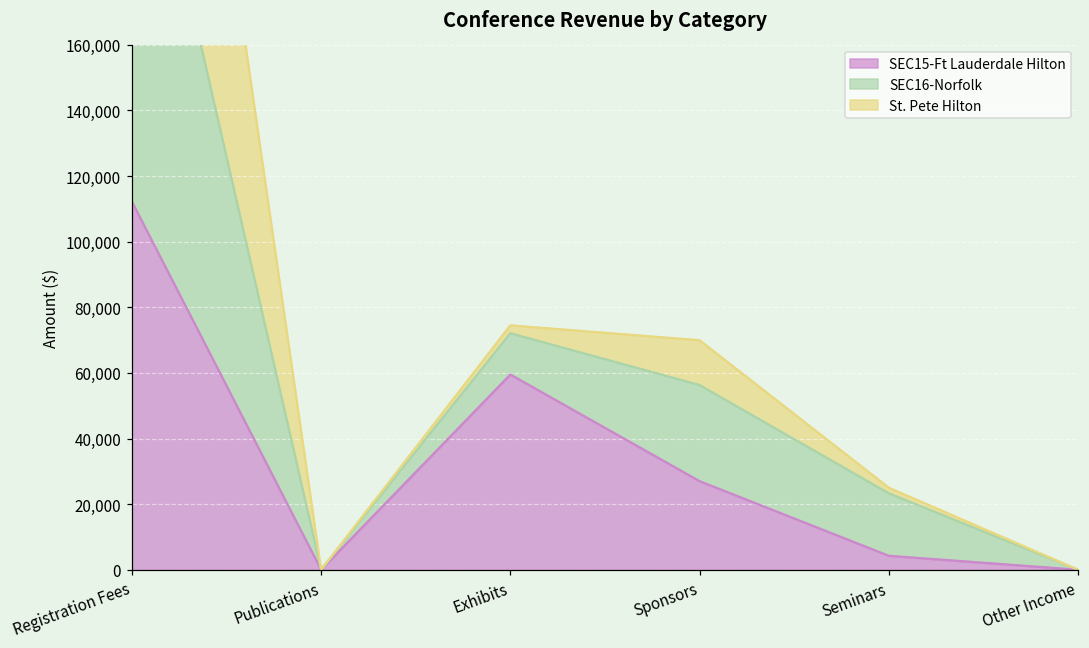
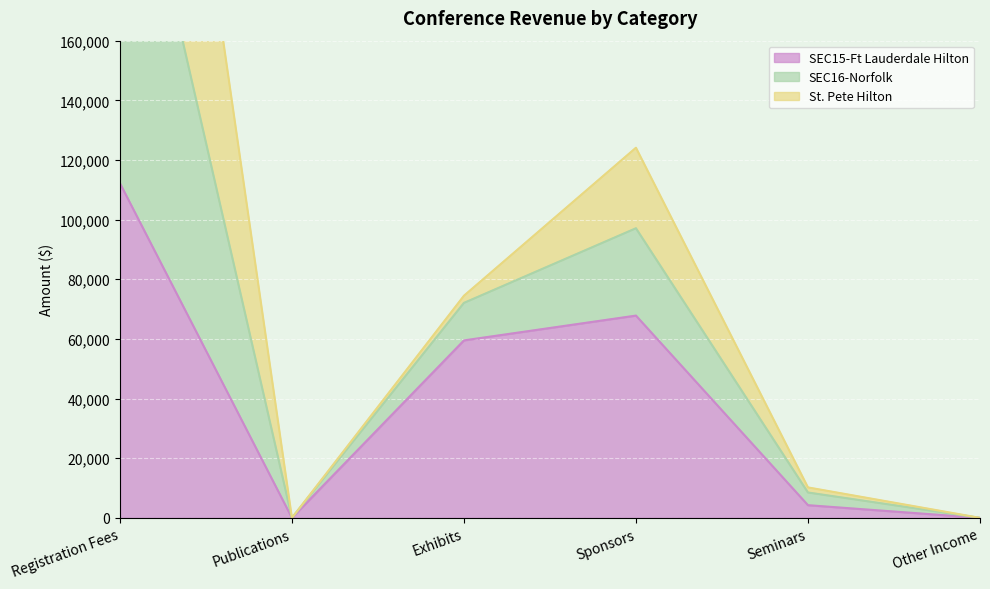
  {
    "SEC15-Ft Lauderdale Hilton": {
      "Registration Fees": "112,000",
      "Exhibits": "60,000",
-     "Sponsors": "27,000",
+     "Sponsors": "68,000",
      "Seminars": "4,000"
    },
    "SEC16-Norfolk": {
      "Exhibits": "13,000",
      "Sponsors": "29,000",
-     "Seminars": "19,000"
+     "Seminars": "4,000"
    },
    "St. Pete Hilton": {
      "Exhibits": "2,000",
-     "Sponsors": "14,000",
+     "Sponsors": "27,000",
      "Seminars": "2,000"
    }
  }
